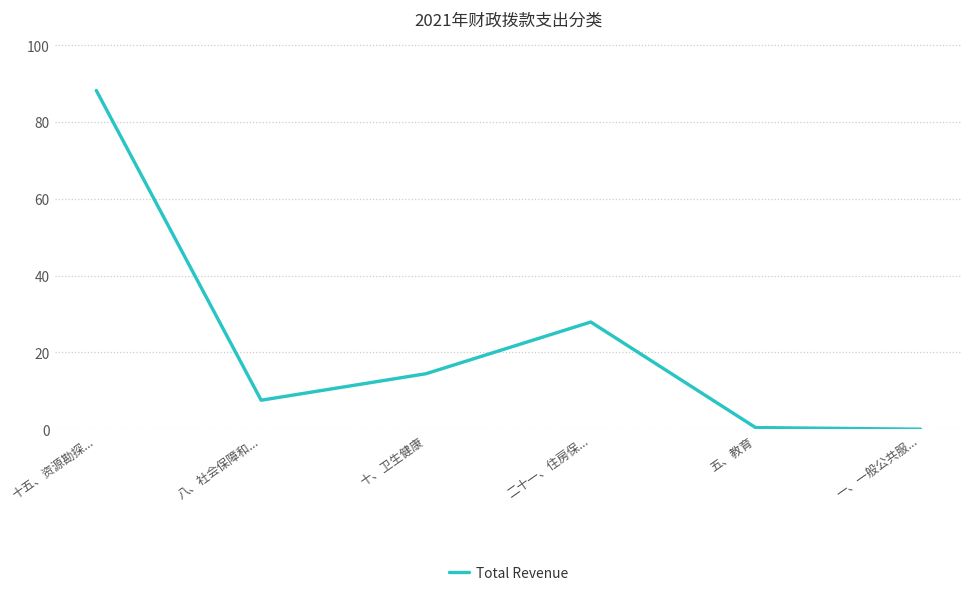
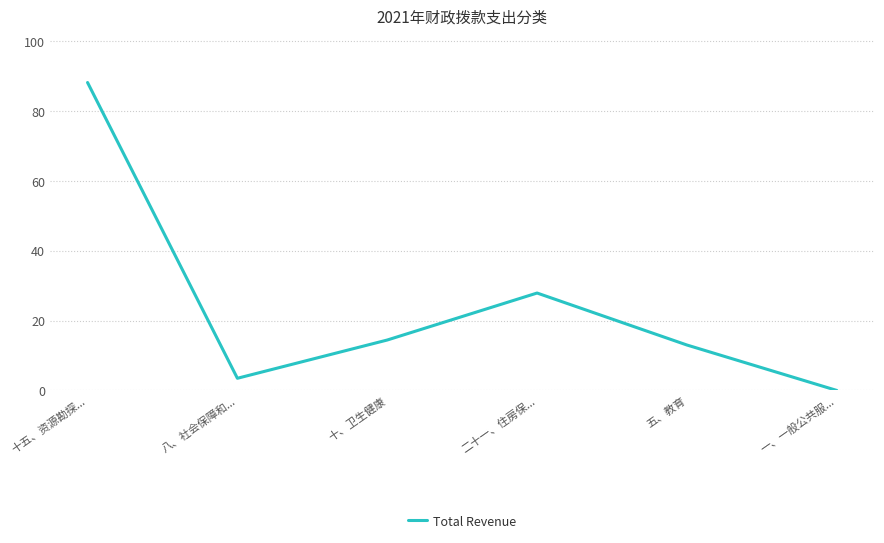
  {
    "十五、资源勘探...": 88,
-   "八、社会保障和...": 8,
+   "八、社会保障和...": 3,
    "十、卫生健康": 14,
    "二十一、住房保...": 28,
-   "五、教育": 0,
+   "五、教育": 13,
    "一、一般公共服...": 0
  }
